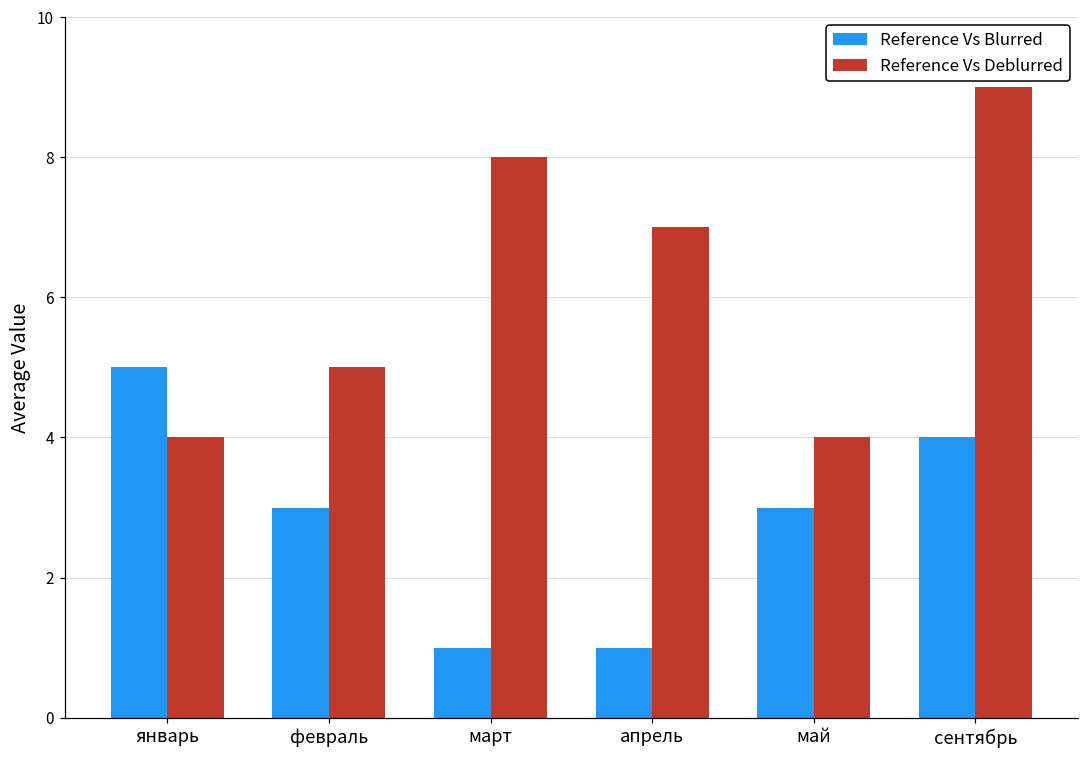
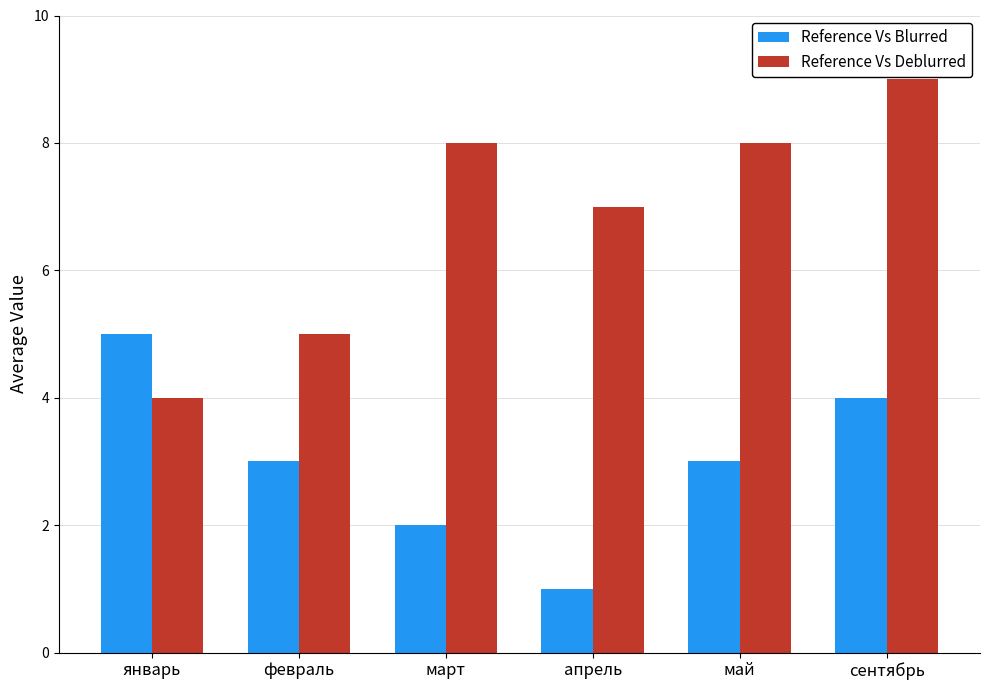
  {
    "Reference Vs Blurred": {
      "январь": 5,
      "февраль": 3,
-     "март": 1,
+     "март": 2,
      "апрель": 1,
      "май": 3,
      "сентябрь": 4
    },
    "Reference Vs Deblurred": {
      "январь": 4,
      "февраль": 5,
      "март": 8,
      "апрель": 7,
-     "май": 4,
+     "май": 8,
      "сентябрь": 9
    }
  }
